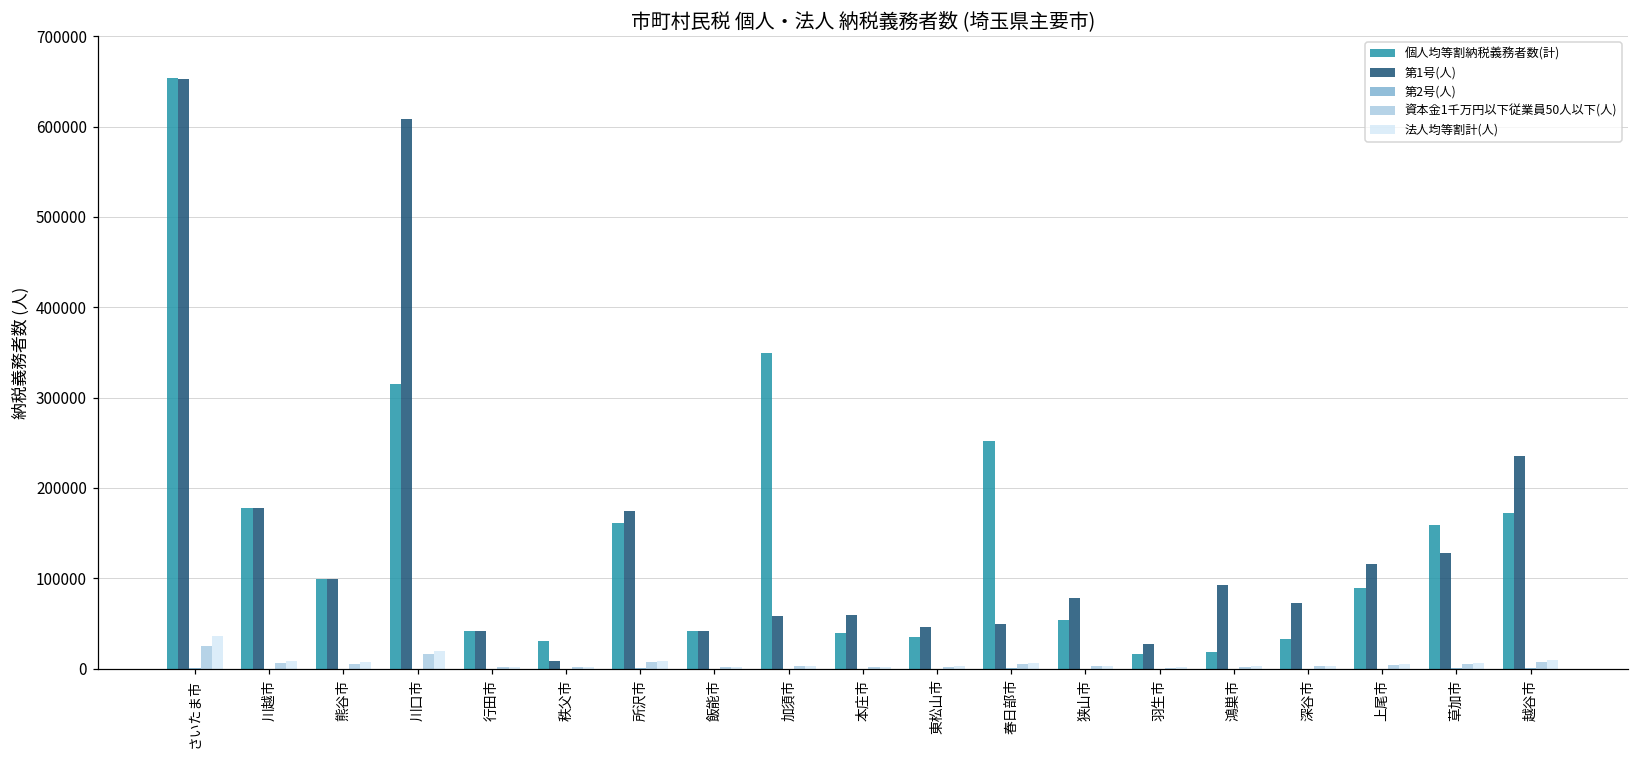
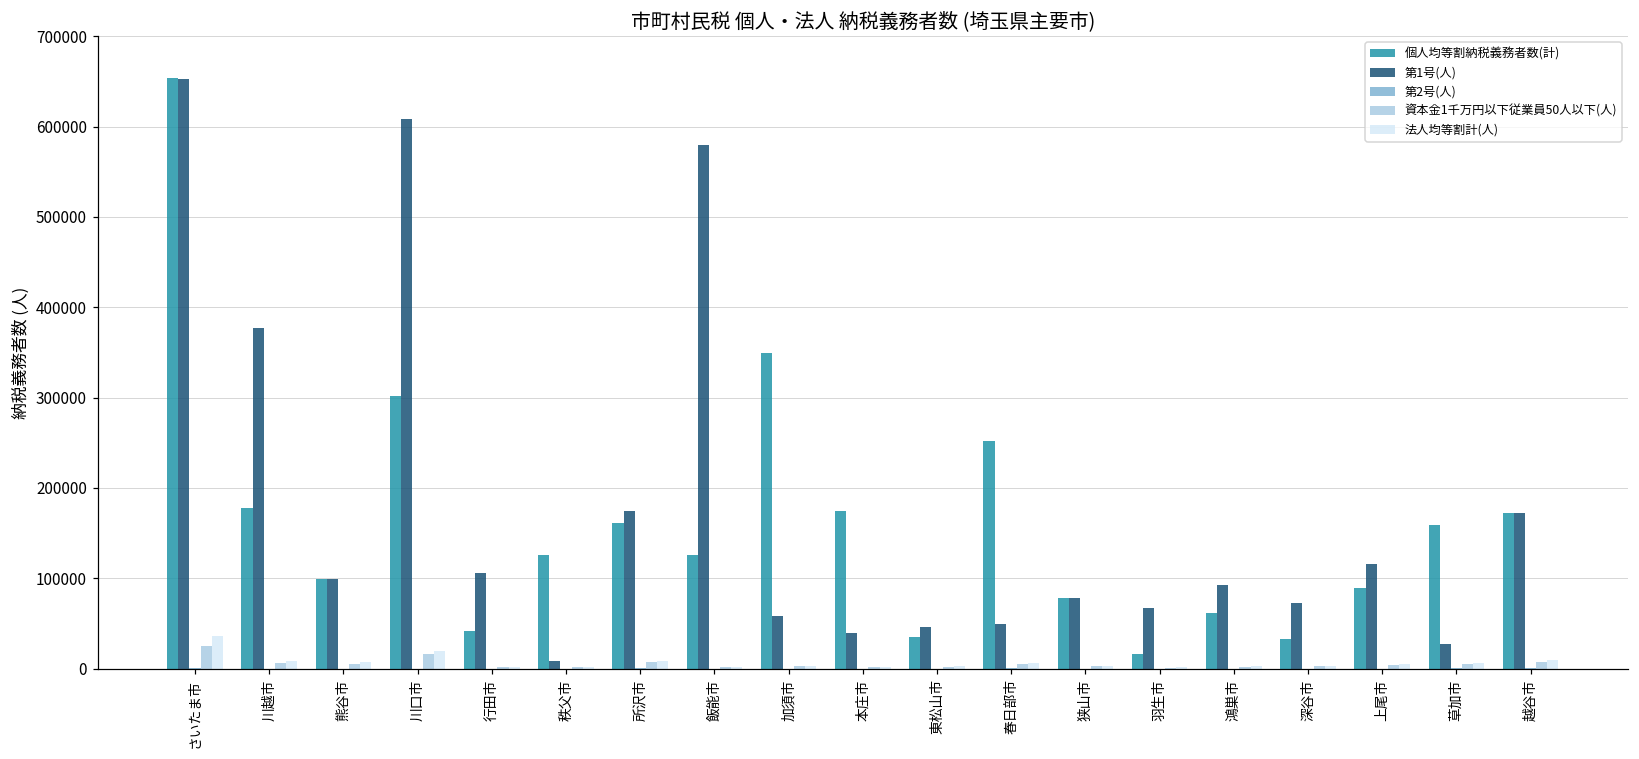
  {
    "個人均等割納税義務者数(計)": {
      "さいたま市": 650000,
      "川越市": 180000,
      "熊谷市": 100000,
-     "川口市": 310000,
+     "川口市": 300000,
      "行田市": 40000,
-     "秩父市": 30000,
+     "秩父市": 130000,
      "所沢市": 160000,
-     "飯能市": 40000,
+     "飯能市": 130000,
      "加須市": 350000,
-     "本庄市": 40000,
+     "本庄市": 170000,
      "東松山市": 30000,
      "春日部市": 250000,
-     "狭山市": 50000,
+     "狭山市": 80000,
      "羽生市": 20000,
-     "鴻巣市": 20000,
+     "鴻巣市": 60000,
      "深谷市": 30000,
      "上尾市": 90000,
      "草加市": 160000,
      "越谷市": 170000
    },
    "第1号(人)": {
      "さいたま市": 650000,
-     "川越市": 180000,
+     "川越市": 380000,
      "熊谷市": 100000,
      "川口市": 610000,
-     "行田市": 40000,
+     "行田市": 110000,
      "秩父市": 10000,
      "所沢市": 170000,
-     "飯能市": 40000,
+     "飯能市": 580000,
      "加須市": 60000,
-     "本庄市": 60000,
+     "本庄市": 40000,
      "東松山市": 50000,
      "春日部市": 50000,
      "狭山市": 80000,
-     "羽生市": 30000,
+     "羽生市": 70000,
      "鴻巣市": 90000,
      "深谷市": 70000,
      "上尾市": 120000,
-     "草加市": 130000,
-     "越谷市": 240000
+     "草加市": 30000,
+     "越谷市": 170000
    }
  }
